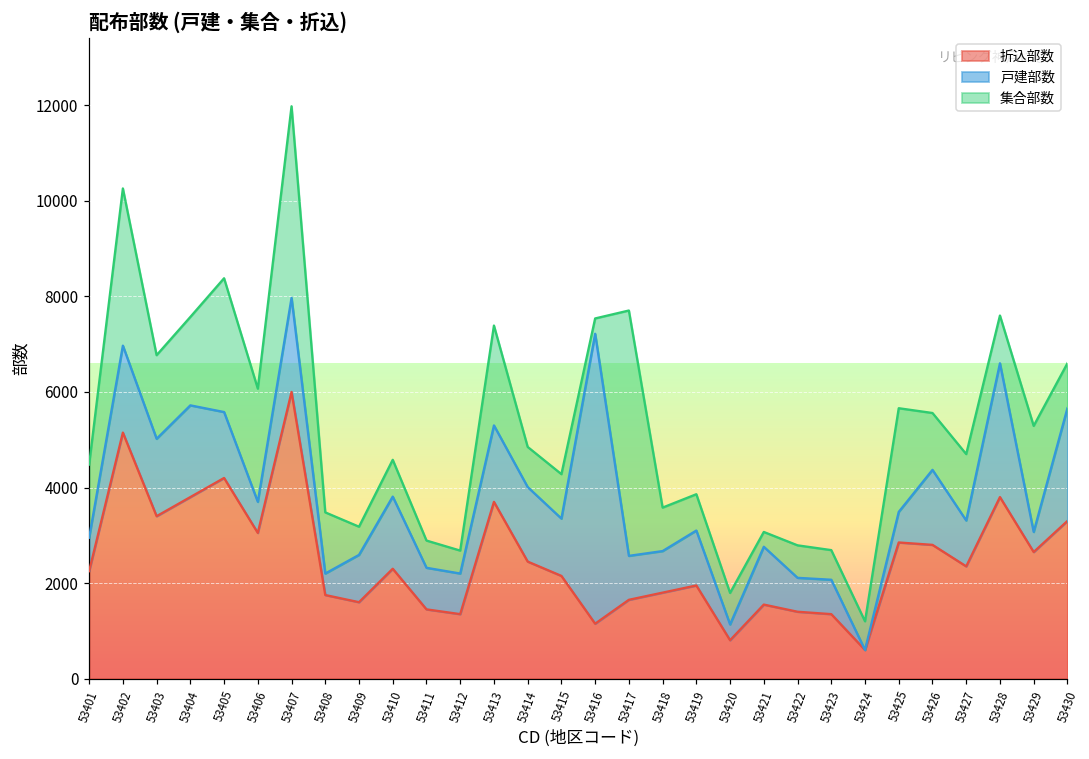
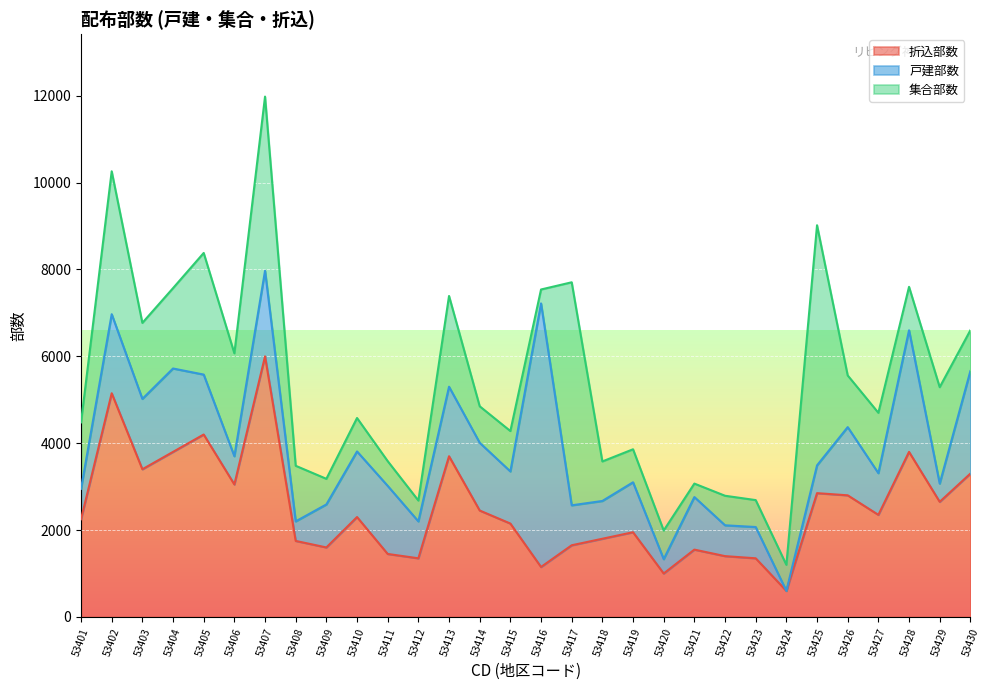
  {
    "折込部数": {
      "53401": 2300,
      "53402": 5200,
      "53403": 3400,
      "53404": 3800,
      "53405": 4200,
      "53406": 3100,
      "53407": 6000,
      "53408": 1800,
      "53409": 1600,
      "53410": 2300,
      "53411": 1500,
      "53412": 1400,
      "53413": 3700,
      "53414": 2500,
      "53415": 2200,
      "53416": 1200,
      "53417": 1700,
      "53418": 1800,
      "53419": 2000,
-     "53420": 800,
+     "53420": 1000,
      "53421": 1600,
      "53422": 1400,
      "53423": 1400,
      "53425": 2900,
      "53426": 2800,
      "53427": 2400,
      "53428": 3800,
      "53429": 2700,
      "53430": 3300
    },
    "戸建部数": {
      "53401": 700,
      "53402": 1800,
      "53403": 1600,
      "53404": 1900,
      "53405": 1400,
      "53406": 700,
      "53407": 2000,
      "53408": 500,
      "53409": 1000,
      "53410": 1500,
-     "53411": 900,
+     "53411": 1600,
      "53412": 900,
      "53413": 1600,
      "53414": 1600,
      "53415": 1200,
      "53416": 6100,
      "53417": 900,
      "53418": 900,
      "53419": 1200,
      "53420": 300,
      "53421": 1200,
      "53422": 700,
      "53423": 700,
      "53425": 600,
      "53426": 1600,
      "53427": 1000,
      "53428": 2800,
      "53429": 400,
      "53430": 2400
    },
    "集合部数": {
      "53401": 1500,
      "53402": 3300,
      "53403": 1800,
      "53404": 1900,
      "53405": 2800,
      "53406": 2400,
      "53407": 4000,
      "53408": 1300,
      "53409": 600,
      "53410": 800,
      "53411": 600,
      "53412": 500,
      "53413": 2100,
      "53414": 800,
      "53415": 900,
      "53416": 300,
      "53417": 5100,
      "53418": 900,
      "53419": 800,
      "53420": 700,
      "53421": 300,
      "53422": 700,
      "53423": 600,
      "53424": 600,
-     "53425": 2200,
+     "53425": 5500,
      "53426": 1200,
      "53427": 1400,
      "53428": 1000,
      "53429": 2200,
      "53430": 900
    }
  }
